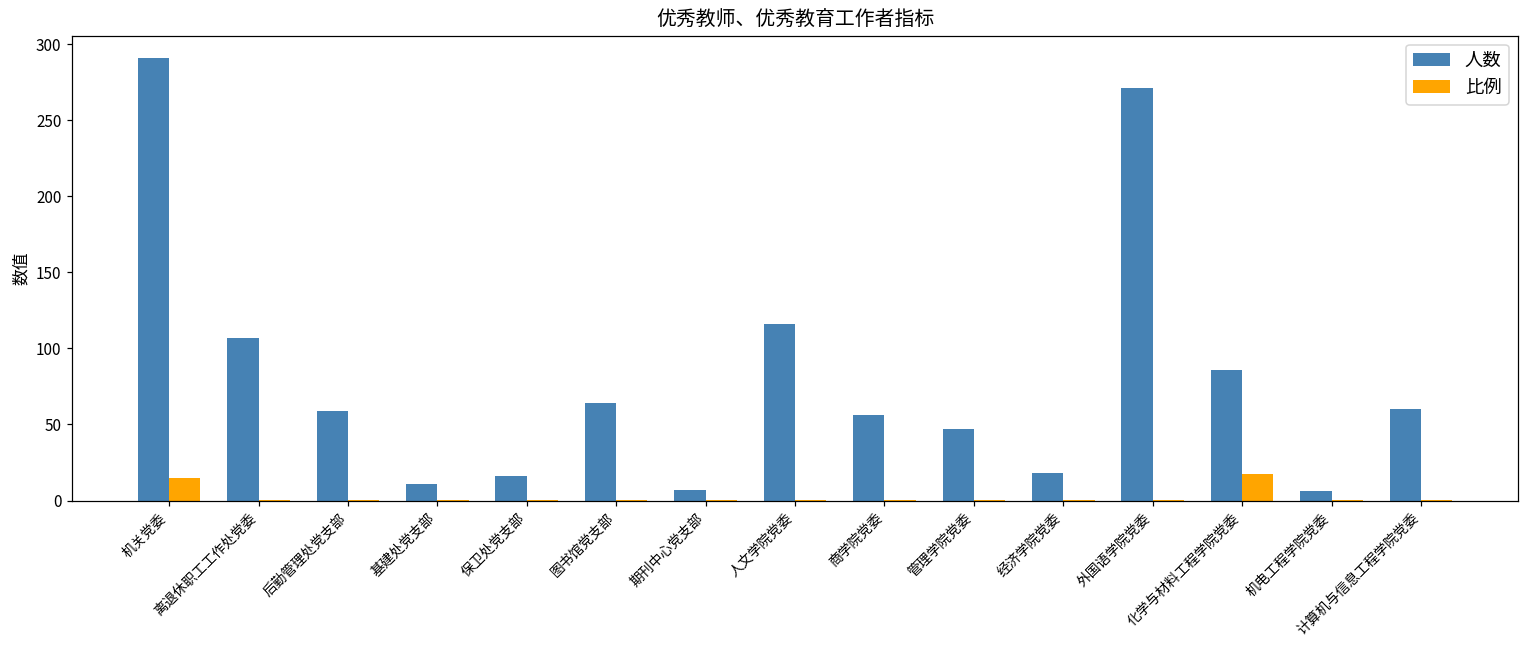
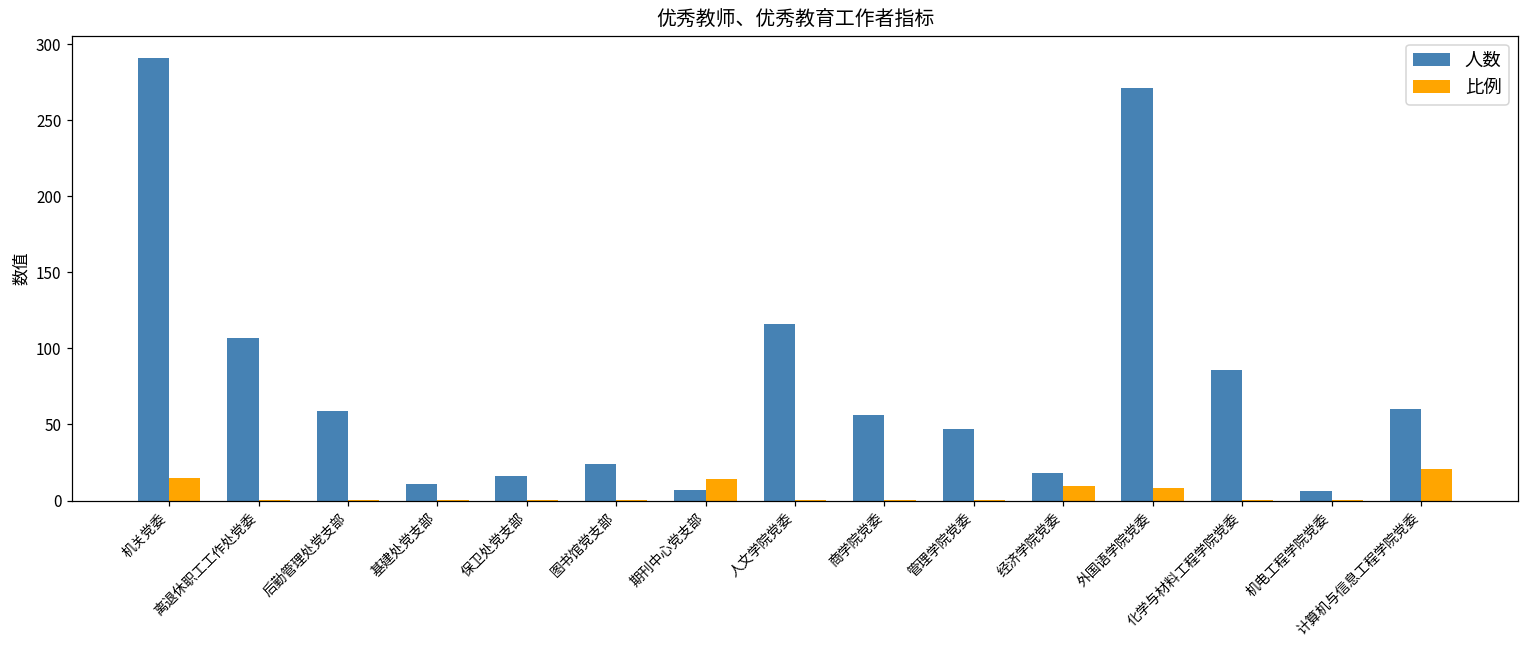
  {
    "人数": {
      "机关党委": 291,
      "离退休职工工作处党委": 107,
      "后勤管理处党支部": 59,
      "基建处党支部": 11,
      "保卫处党支部": 16,
-     "图书馆党支部": 64,
+     "图书馆党支部": 24,
      "期刊中心党支部": 7,
      "人文学院党委": 116,
      "商学院党委": 56,
      "管理学院党委": 47,
      "经济学院党委": 18,
      "外国语学院党委": 271,
      "化学与材料工程学院党委": 86,
      "机电工程学院党委": 6,
      "计算机与信息工程学院党委": 60
    },
    "比例": {
      "机关党委": 15,
-     "期刊中心党支部": 0,
-     "经济学院党委": 0,
-     "外国语学院党委": 0,
-     "化学与材料工程学院党委": 17,
-     "计算机与信息工程学院党委": 0
+     "期刊中心党支部": 14,
+     "经济学院党委": 9,
+     "外国语学院党委": 8,
+     "化学与材料工程学院党委": 0,
+     "计算机与信息工程学院党委": 21
    }
  }
